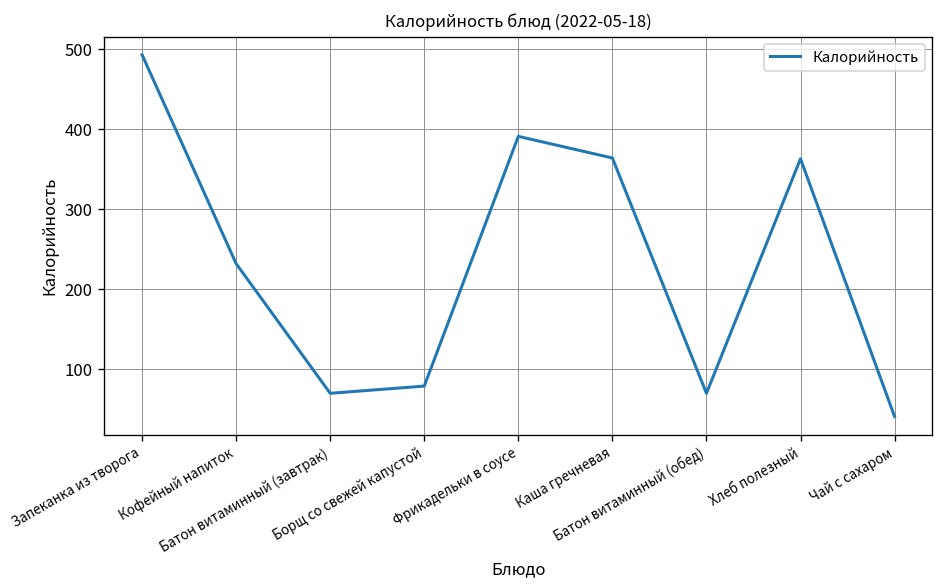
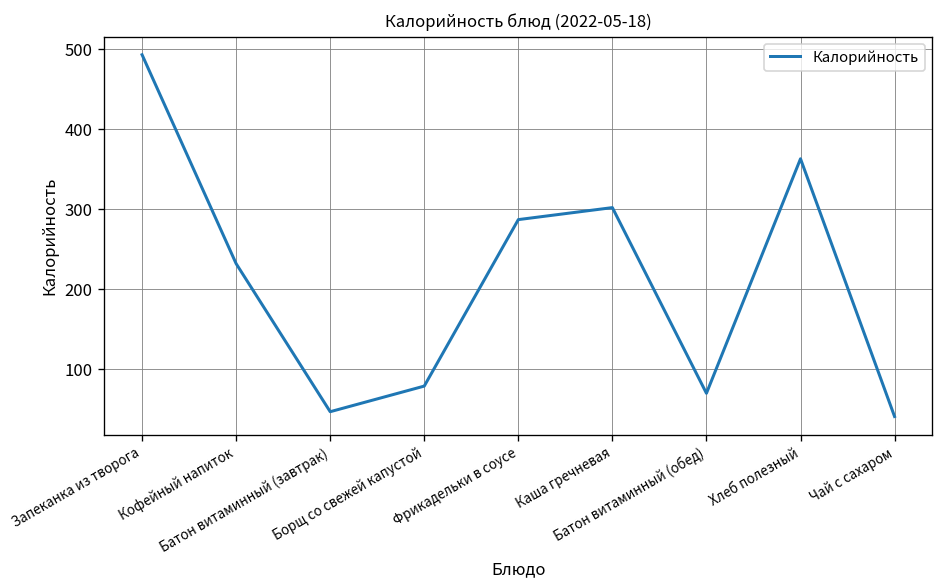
  {
    "Запеканка из творога": 490,
    "Кофейный напиток": 230,
-   "Батон витаминный (завтрак)": 70,
+   "Батон витаминный (завтрак)": 50,
    "Борщ со свежей капустой": 80,
-   "Фрикадельки в соусе": 390,
-   "Каша гречневая": 360,
+   "Фрикадельки в соусе": 290,
+   "Каша гречневая": 300,
    "Батон витаминный (обед)": 70,
    "Хлеб полезный": 360,
    "Чай с сахаром": 40
  }
